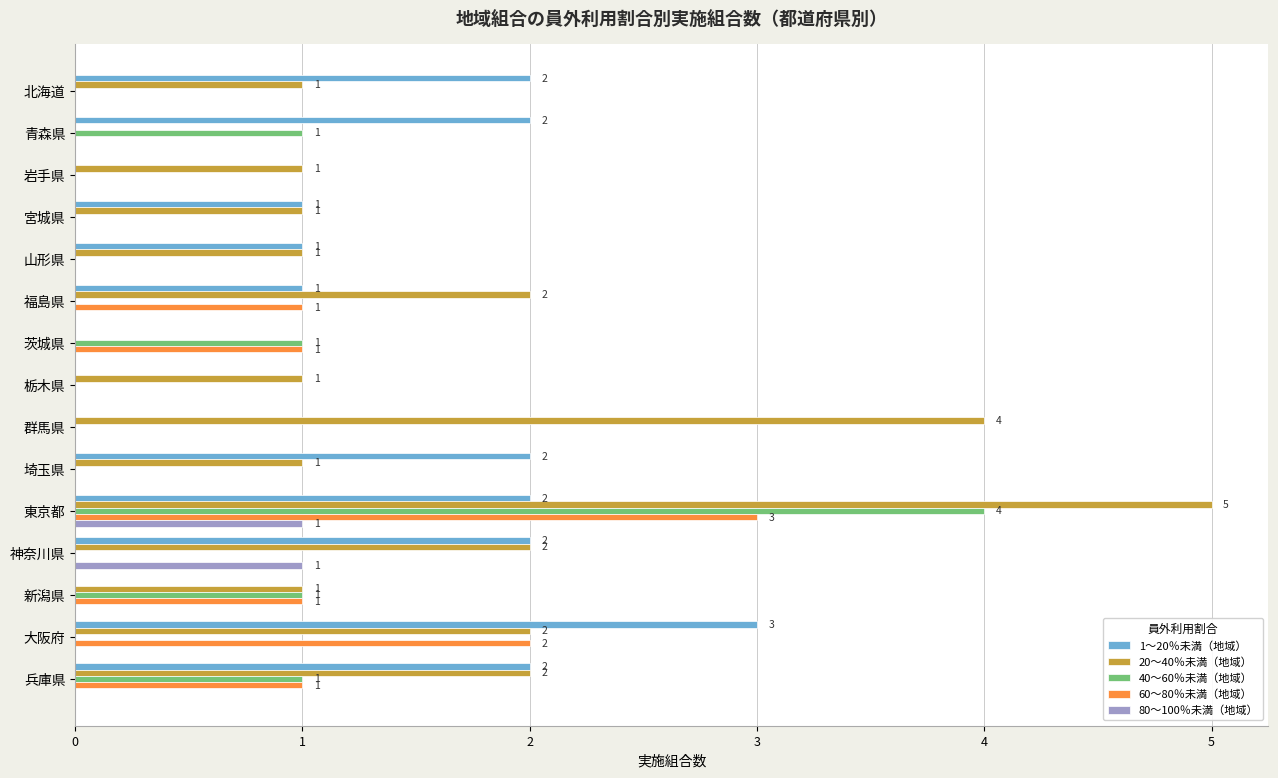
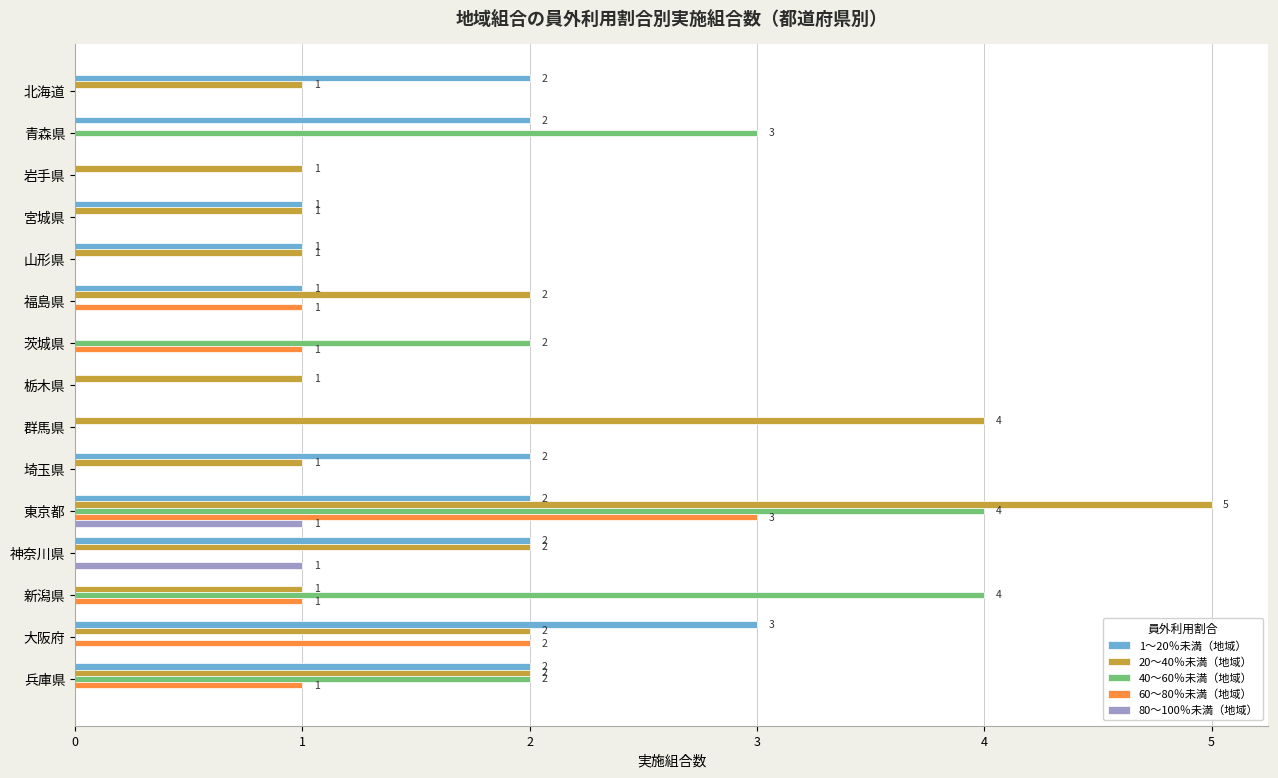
  {
    "40～60％未満（地域）": {
-     "青森県": 1,
-     "茨城県": 1,
+     "青森県": 3,
+     "茨城県": 2,
      "東京都": 4,
-     "新潟県": 1,
-     "兵庫県": 1
+     "新潟県": 4,
+     "兵庫県": 2
    }
  }
